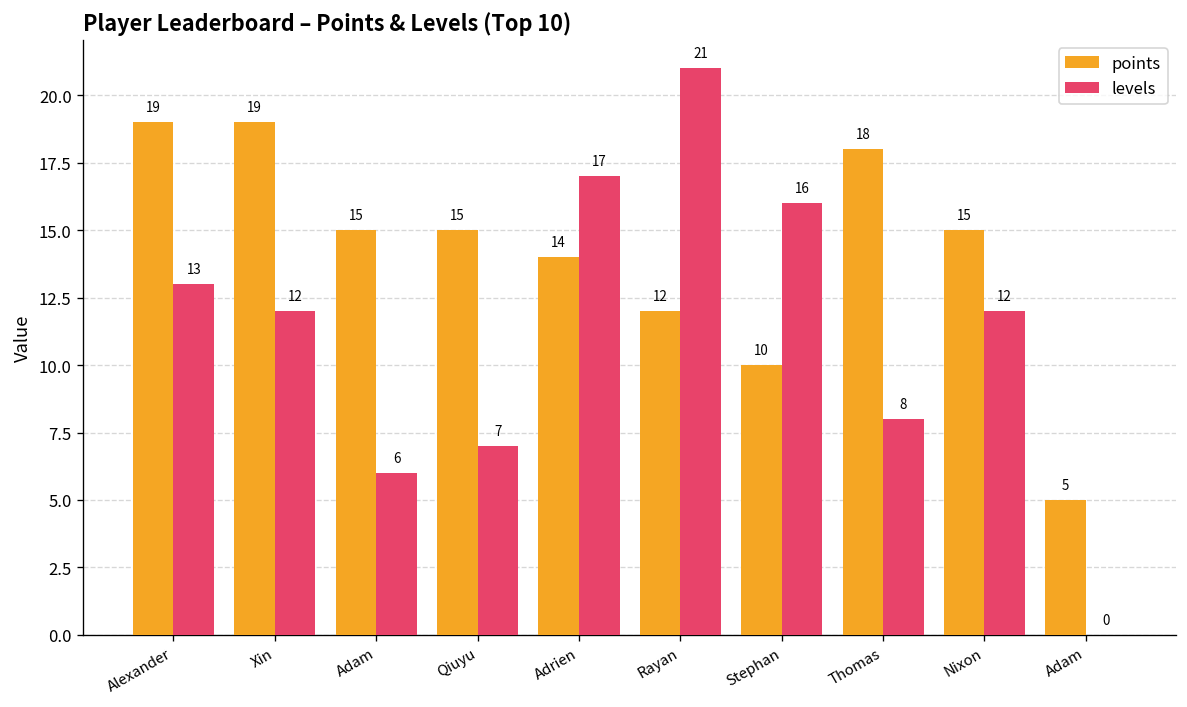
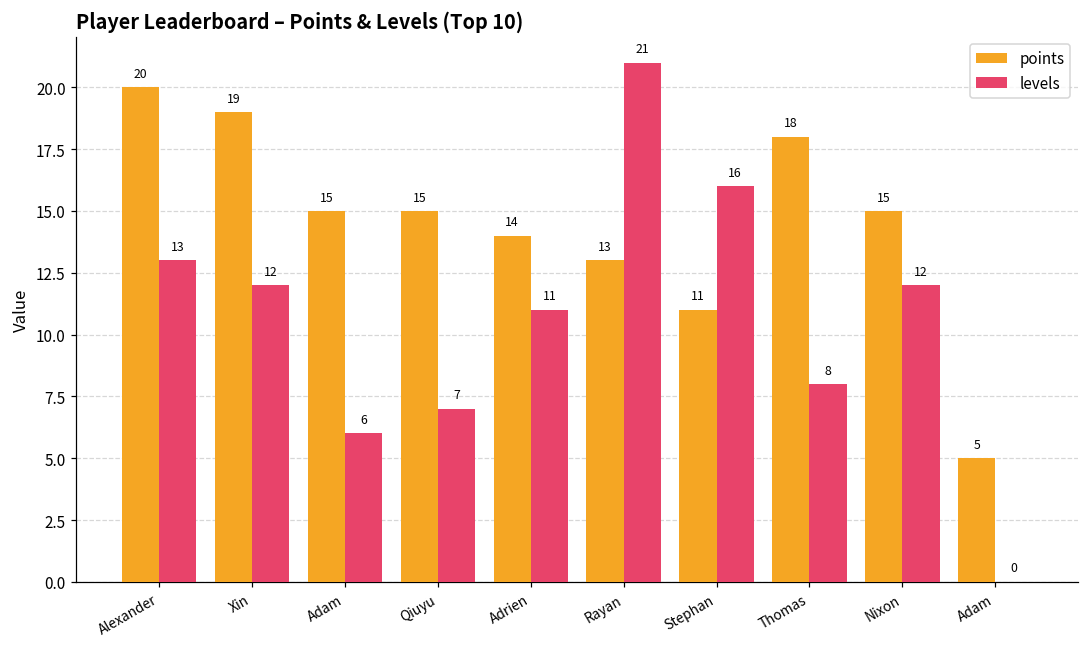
  {
    "points": {
-     "Alexander": 19,
+     "Alexander": 20,
      "Xin": 19,
      "Qiuyu": 15,
      "Adrien": 14,
-     "Rayan": 12,
-     "Stephan": 10,
+     "Rayan": 13,
+     "Stephan": 11,
      "Thomas": 18,
      "Nixon": 15
    },
    "levels": {
      "Alexander": 13,
      "Xin": 12,
      "Qiuyu": 7,
-     "Adrien": 17,
+     "Adrien": 11,
      "Rayan": 21,
      "Stephan": 16,
      "Thomas": 8,
      "Nixon": 12
    }
  }
